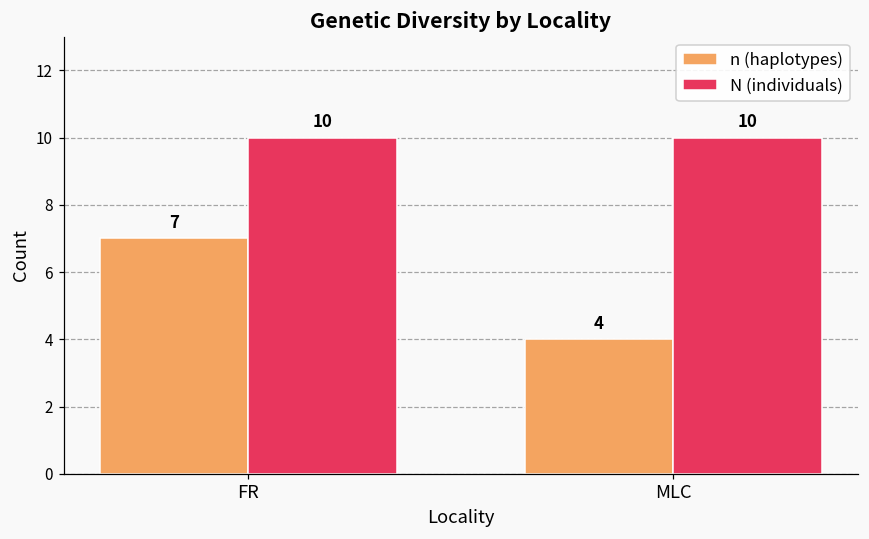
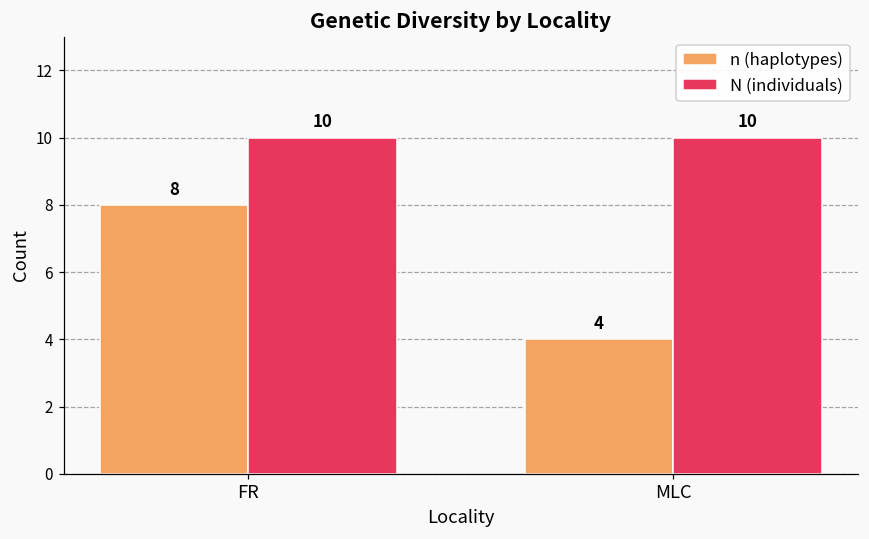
  {
    "n (haplotypes)": {
-     "FR": 7,
+     "FR": 8,
      "MLC": 4
    },
    "N (individuals)": {
      "FR": 10,
      "MLC": 10
    }
  }
